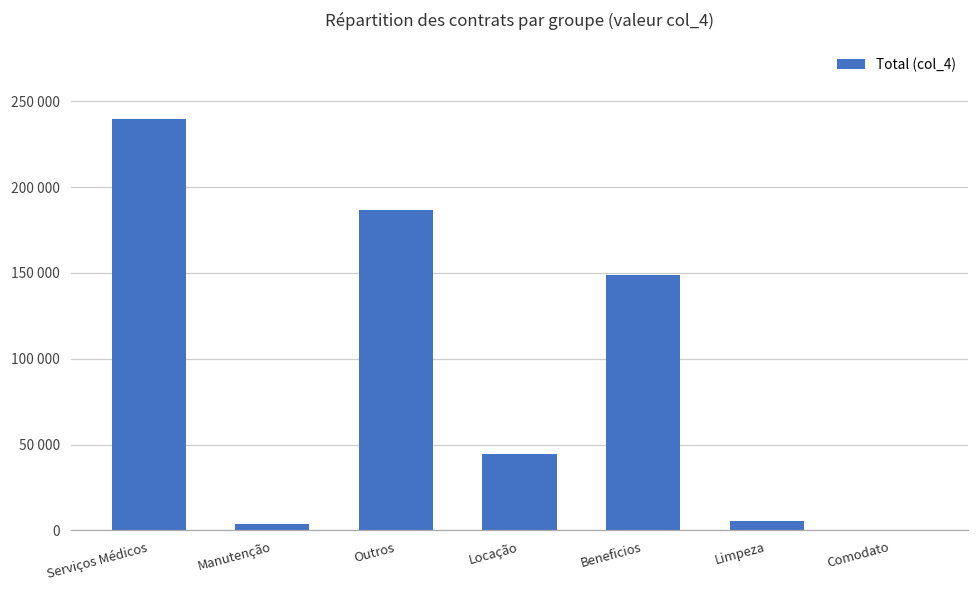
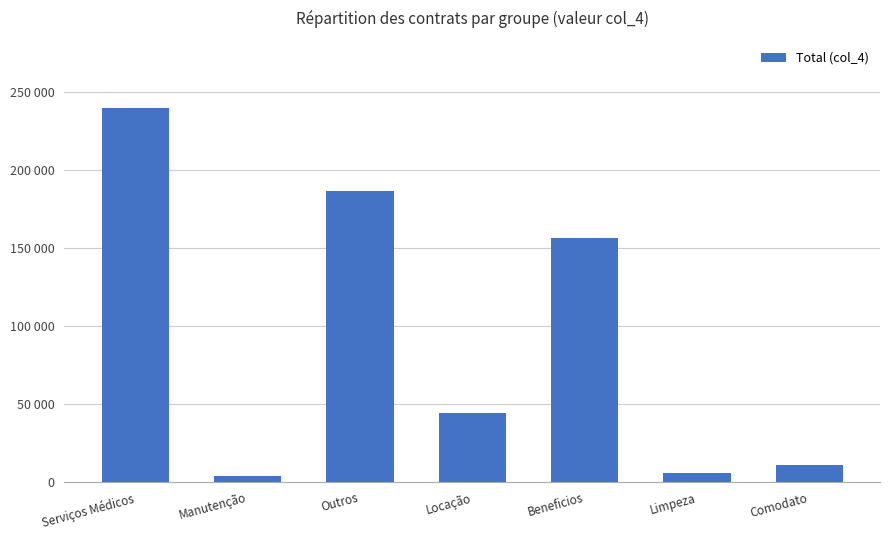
  {
    "Serviços Médicos": 240000,
    "Manutenção": 4000,
    "Outros": 187000,
    "Locação": 44000,
-   "Beneficios": 149000,
+   "Beneficios": 156000,
    "Limpeza": 6000,
-   "Comodato": 0
+   "Comodato": 11000
  }
